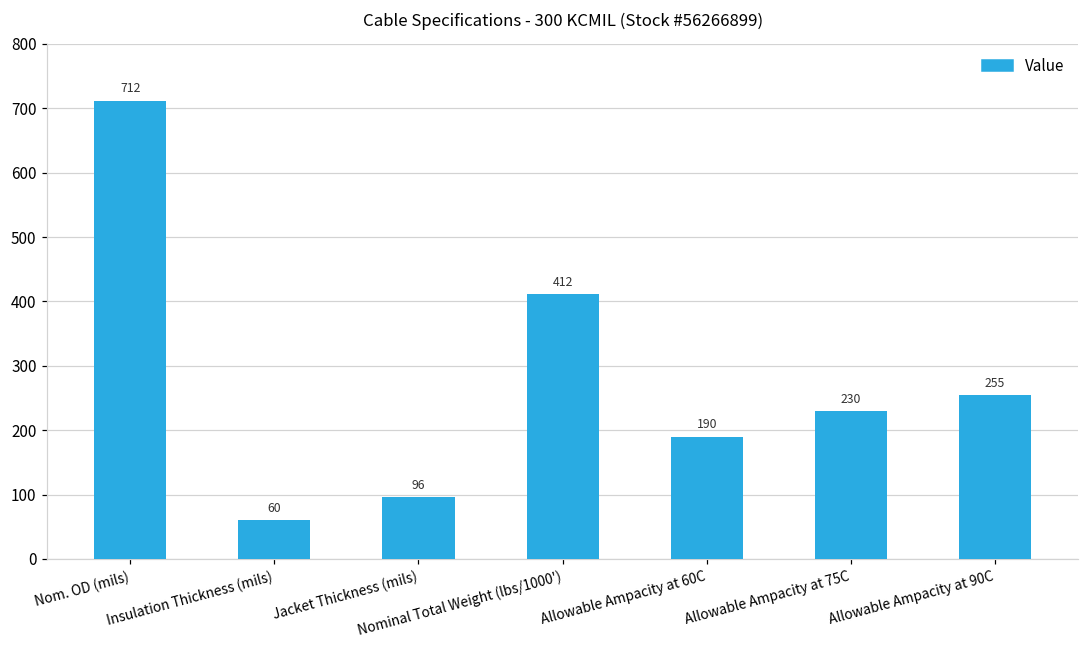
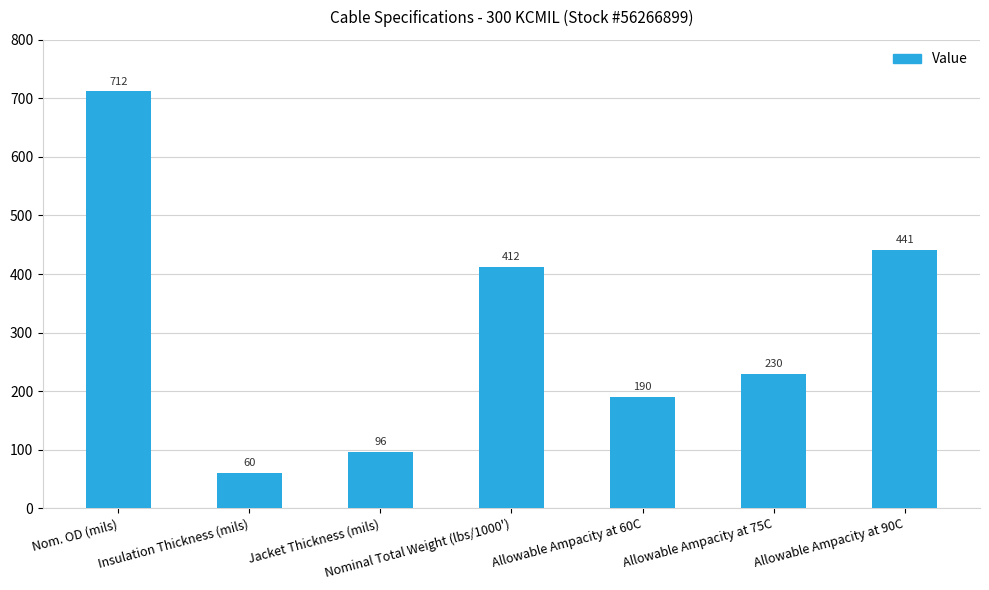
  {
    "Nom. OD (mils)": 712,
    "Insulation Thickness (mils)": 60,
    "Jacket Thickness (mils)": 96,
    "Nominal Total Weight (lbs/1000')": 412,
    "Allowable Ampacity at 60C": 190,
    "Allowable Ampacity at 75C": 230,
-   "Allowable Ampacity at 90C": 255
+   "Allowable Ampacity at 90C": 441
  }
